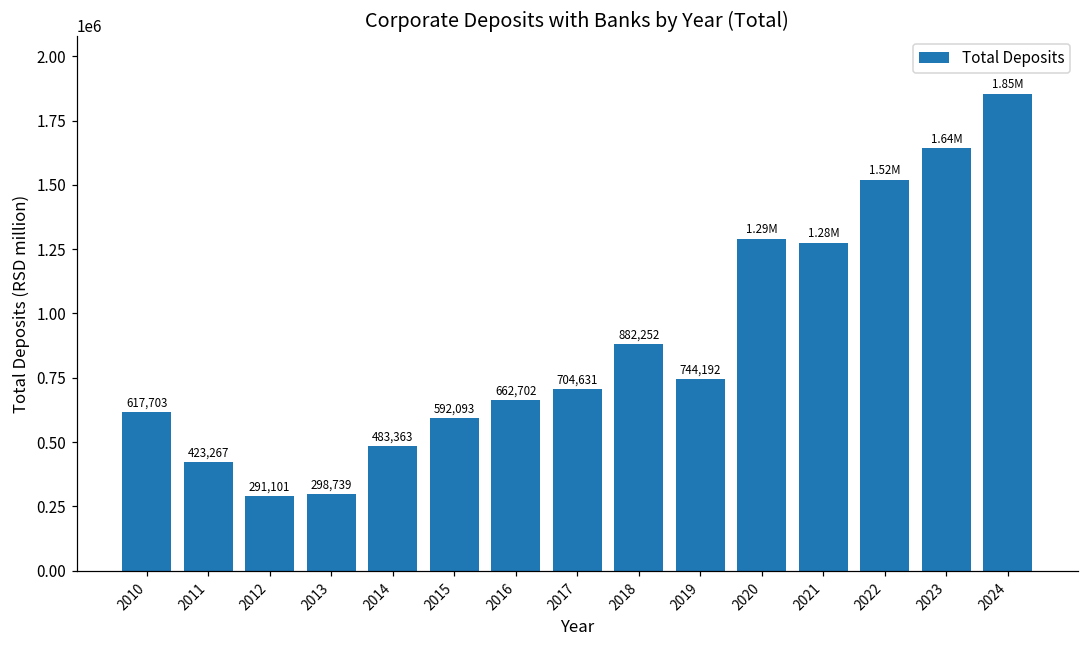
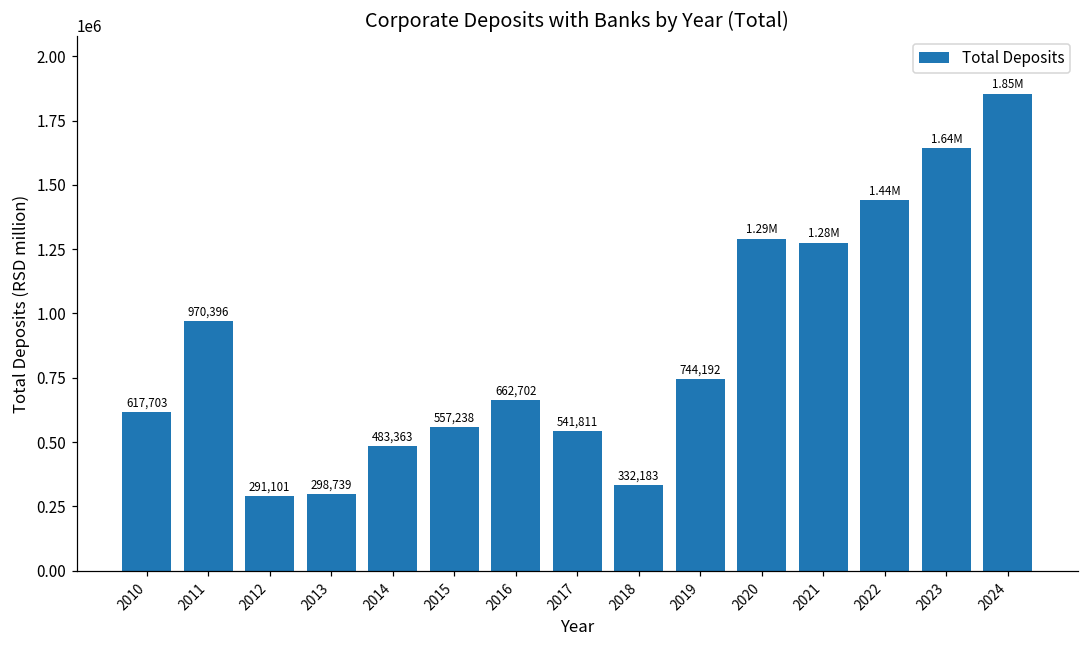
  {
    "2010": "617,703",
-   "2011": "423,267",
+   "2011": "970,396",
    "2012": "291,101",
    "2013": "298,739",
    "2014": "483,363",
-   "2015": "592,093",
+   "2015": "557,238",
    "2016": "662,702",
-   "2017": "704,631",
-   "2018": "882,252",
+   "2017": "541,811",
+   "2018": "332,183",
    "2019": "744,192",
    "2020": "1.29M",
    "2021": "1.28M",
-   "2022": "1.52M",
+   "2022": "1.44M",
    "2023": "1.64M",
    "2024": "1.85M"
  }
